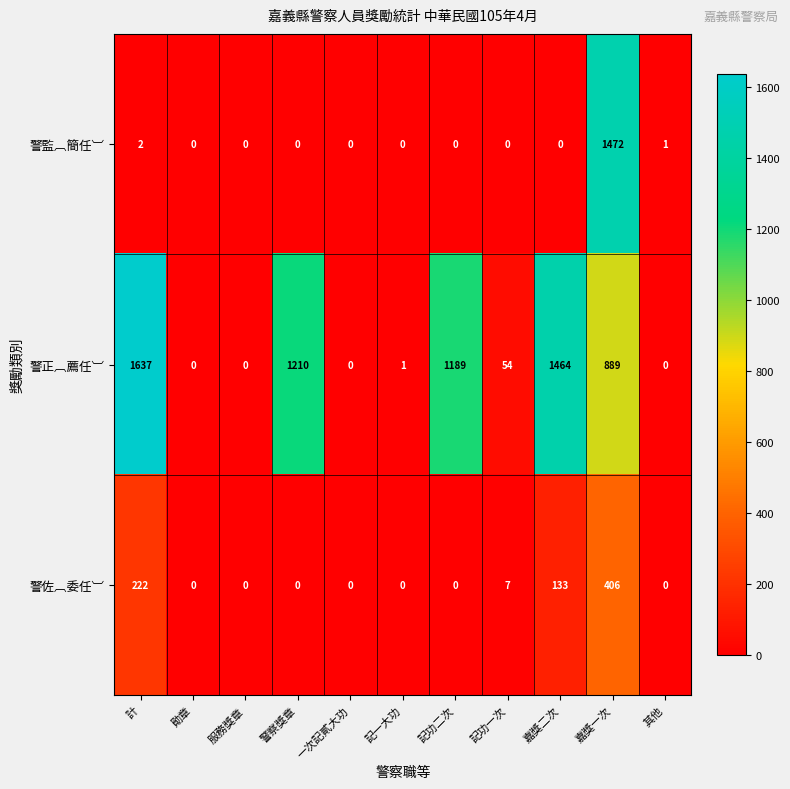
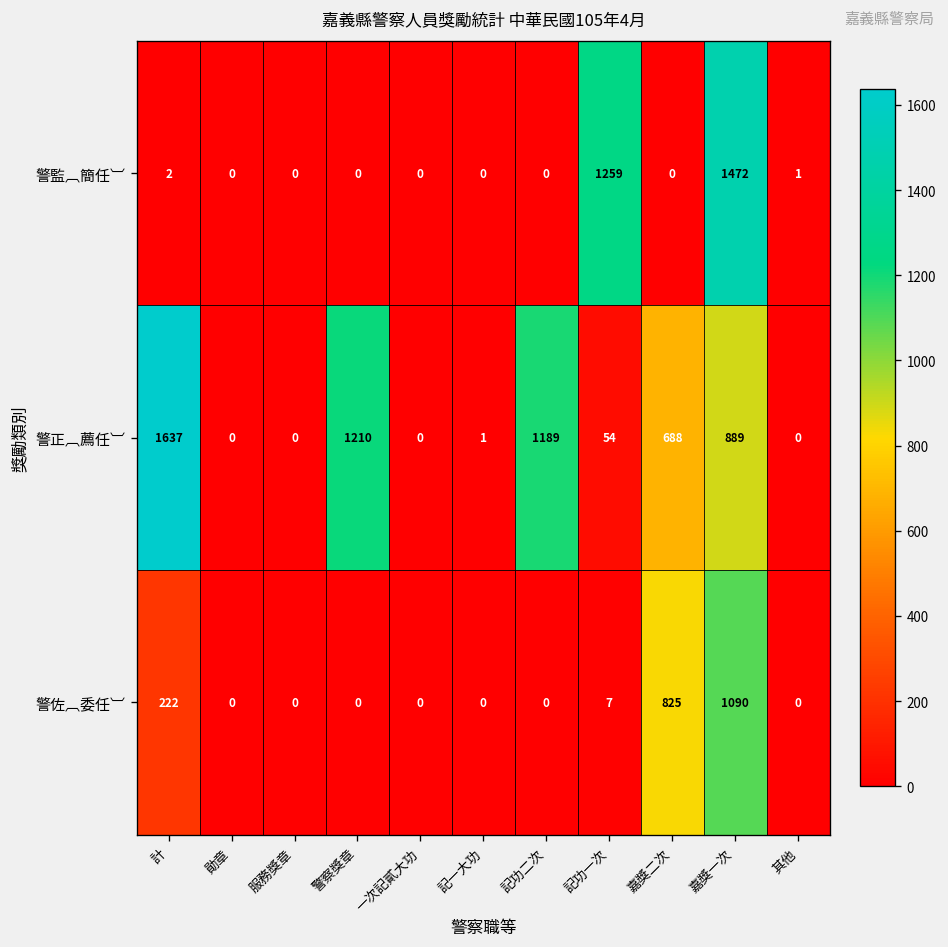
  {
    "警監︹簡任︺": {
      "計": 2,
      "勛章": 0,
      "服務獎章": 0,
      "警察獎章": 0,
      "一次記貳大功": 0,
      "記一大功": 0,
      "記功二次": 0,
-     "記功一次": 0,
+     "記功一次": 1259,
      "嘉獎二次": 0,
      "嘉獎一次": 1472,
      "其他": 1
    },
    "警正︹薦任︺": {
      "計": 1637,
      "勛章": 0,
      "服務獎章": 0,
      "警察獎章": 1210,
      "一次記貳大功": 0,
      "記一大功": 1,
      "記功二次": 1189,
      "記功一次": 54,
-     "嘉獎二次": 1464,
+     "嘉獎二次": 688,
      "嘉獎一次": 889,
      "其他": 0
    },
    "警佐︹委任︺": {
      "計": 222,
      "勛章": 0,
      "服務獎章": 0,
      "警察獎章": 0,
      "一次記貳大功": 0,
      "記一大功": 0,
      "記功二次": 0,
      "記功一次": 7,
-     "嘉獎二次": 133,
-     "嘉獎一次": 406,
+     "嘉獎二次": 825,
+     "嘉獎一次": 1090,
      "其他": 0
    }
  }
